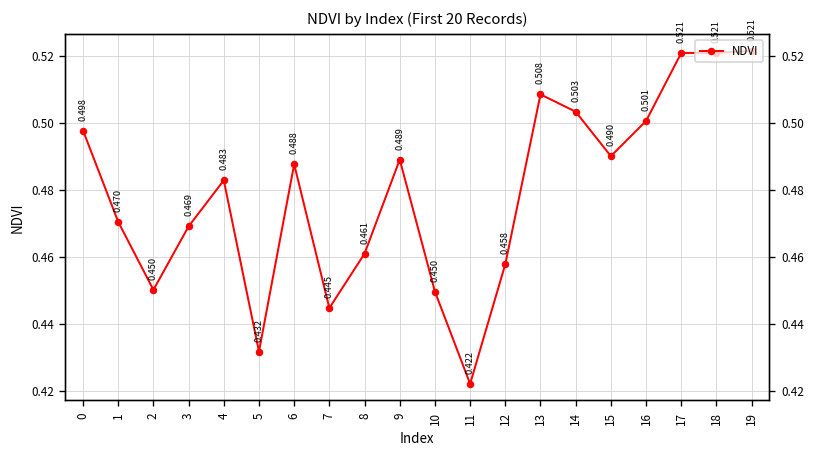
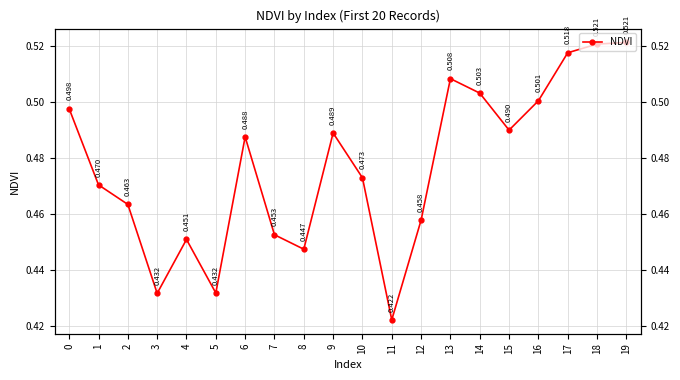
  {
    "0": 0.498,
    "1": 0.470,
-   "2": 0.450,
-   "3": 0.469,
-   "4": 0.483,
+   "2": 0.463,
+   "3": 0.432,
+   "4": 0.451,
    "5": 0.432,
    "6": 0.488,
-   "7": 0.445,
-   "8": 0.461,
+   "7": 0.453,
+   "8": 0.447,
    "9": 0.489,
-   "10": 0.450,
+   "10": 0.473,
    "11": 0.422,
    "12": 0.458,
    "13": 0.508,
    "14": 0.503,
    "15": 0.490,
    "16": 0.501,
-   "17": 0.521
+   "17": 0.518
  }
